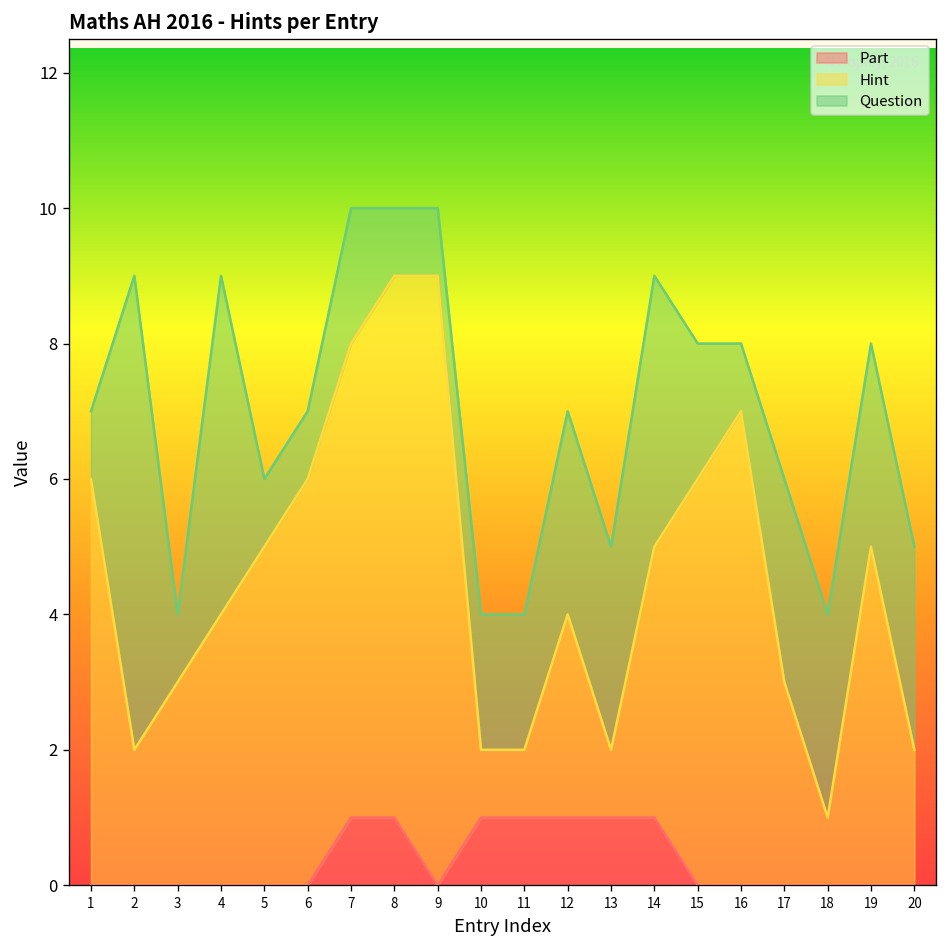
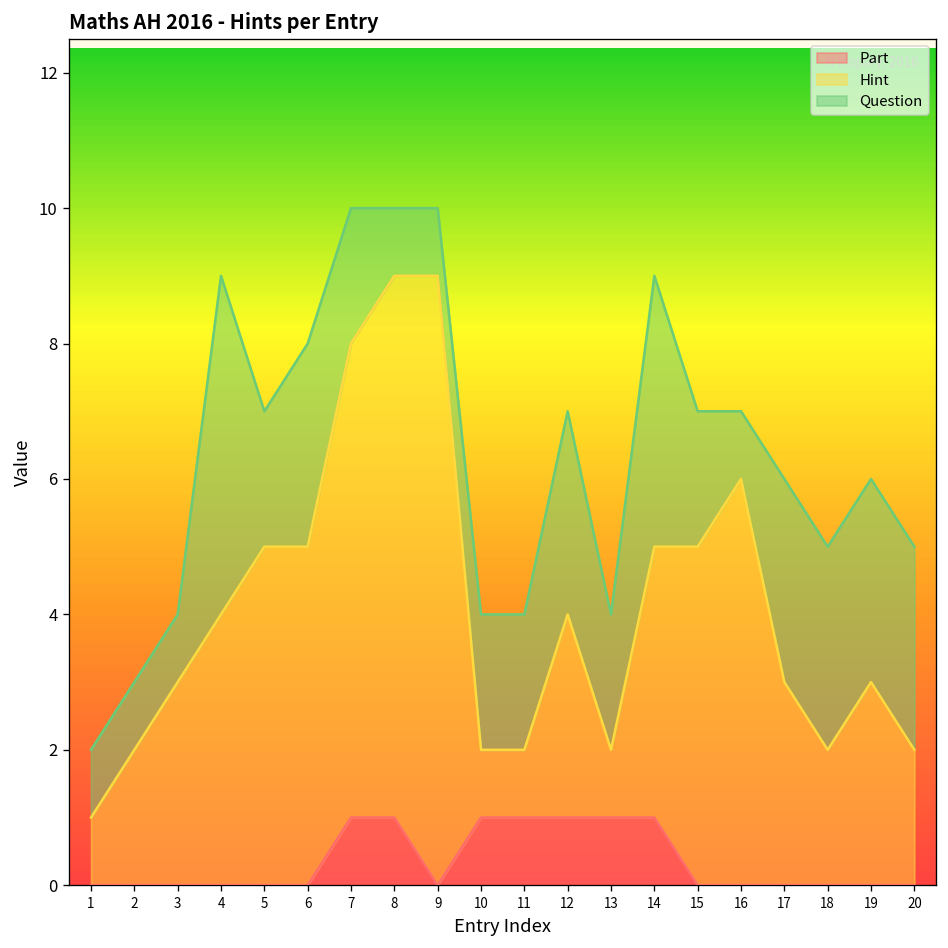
  {
    "Part": {
      "1": 0,
      "2": 0,
      "3": 0,
      "4": 0,
      "5": 0,
      "6": 0,
      "7": 1,
      "8": 1,
      "9": 0,
      "10": 1,
      "11": 1,
      "12": 1,
      "13": 1,
      "14": 1,
      "15": 0,
      "16": 0,
      "17": 0,
      "18": 0,
      "19": 0,
      "20": 0
    },
    "Hint": {
-     "1": 6,
+     "1": 1,
      "2": 2,
      "3": 3,
      "4": 4,
      "5": 5,
-     "6": 6,
+     "6": 5,
      "7": 8,
      "8": 9,
      "9": 9,
      "10": 2,
      "11": 2,
      "12": 4,
      "13": 2,
      "14": 5,
-     "15": 6,
-     "16": 7,
+     "15": 5,
+     "16": 6,
      "17": 3,
-     "18": 1,
-     "19": 5,
+     "18": 2,
+     "19": 3,
      "20": 2
    },
    "Question": {
      "1": 1,
-     "2": 7,
+     "2": 1,
      "3": 1,
      "4": 5,
-     "5": 1,
-     "6": 1,
+     "5": 2,
+     "6": 3,
      "7": 2,
      "8": 1,
      "9": 1,
      "10": 2,
      "11": 2,
      "12": 3,
-     "13": 3,
+     "13": 2,
      "14": 4,
      "15": 2,
      "16": 1,
      "17": 3,
      "18": 3,
      "19": 3,
      "20": 3
    }
  }
